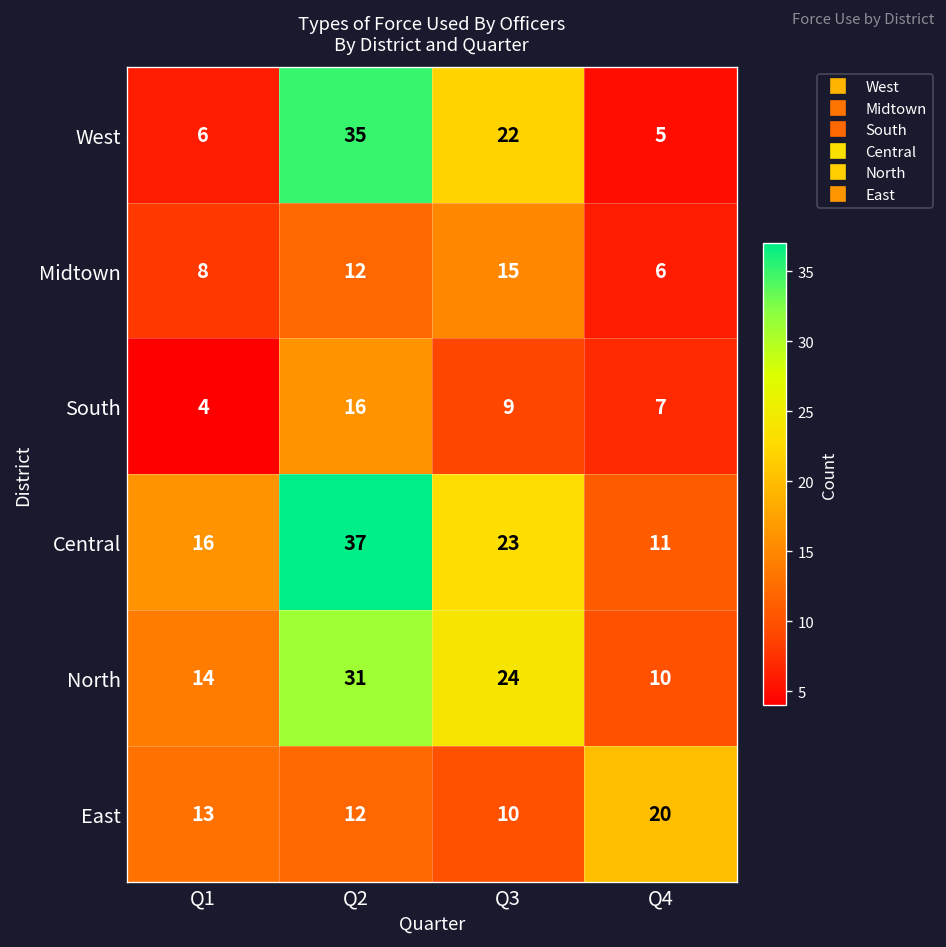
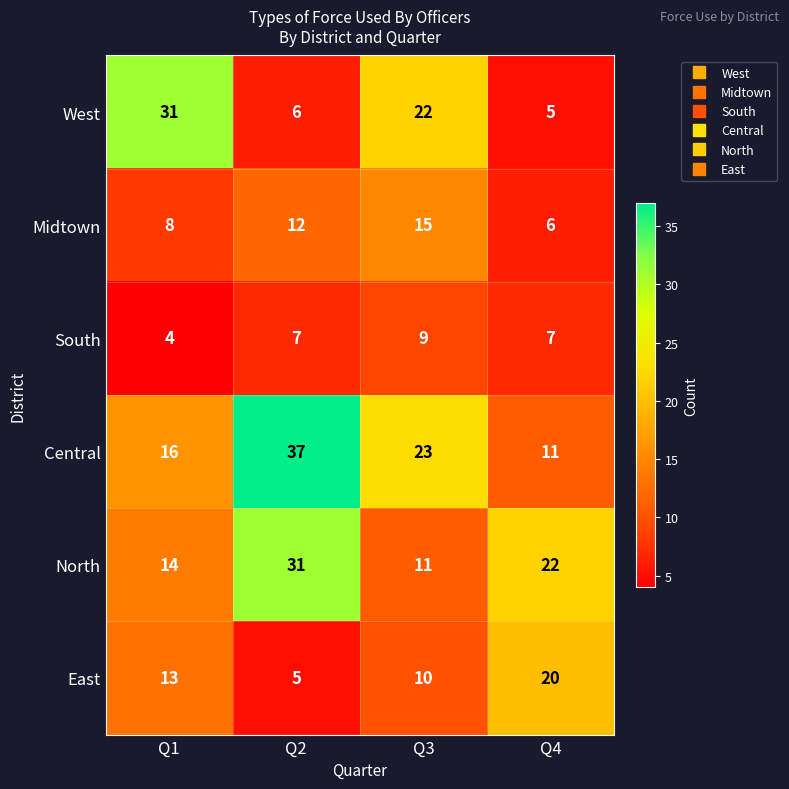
  {
    "West": {
-     "Q1": 6,
-     "Q2": 35,
+     "Q1": 31,
+     "Q2": 6,
      "Q3": 22,
      "Q4": 5
    },
    "Midtown": {
      "Q1": 8,
      "Q2": 12,
      "Q3": 15,
      "Q4": 6
    },
    "South": {
      "Q1": 4,
-     "Q2": 16,
+     "Q2": 7,
      "Q3": 9,
      "Q4": 7
    },
    "Central": {
      "Q1": 16,
      "Q2": 37,
      "Q3": 23,
      "Q4": 11
    },
    "North": {
      "Q1": 14,
      "Q2": 31,
-     "Q3": 24,
-     "Q4": 10
+     "Q3": 11,
+     "Q4": 22
    },
    "East": {
      "Q1": 13,
-     "Q2": 12,
+     "Q2": 5,
      "Q3": 10,
      "Q4": 20
    }
  }
